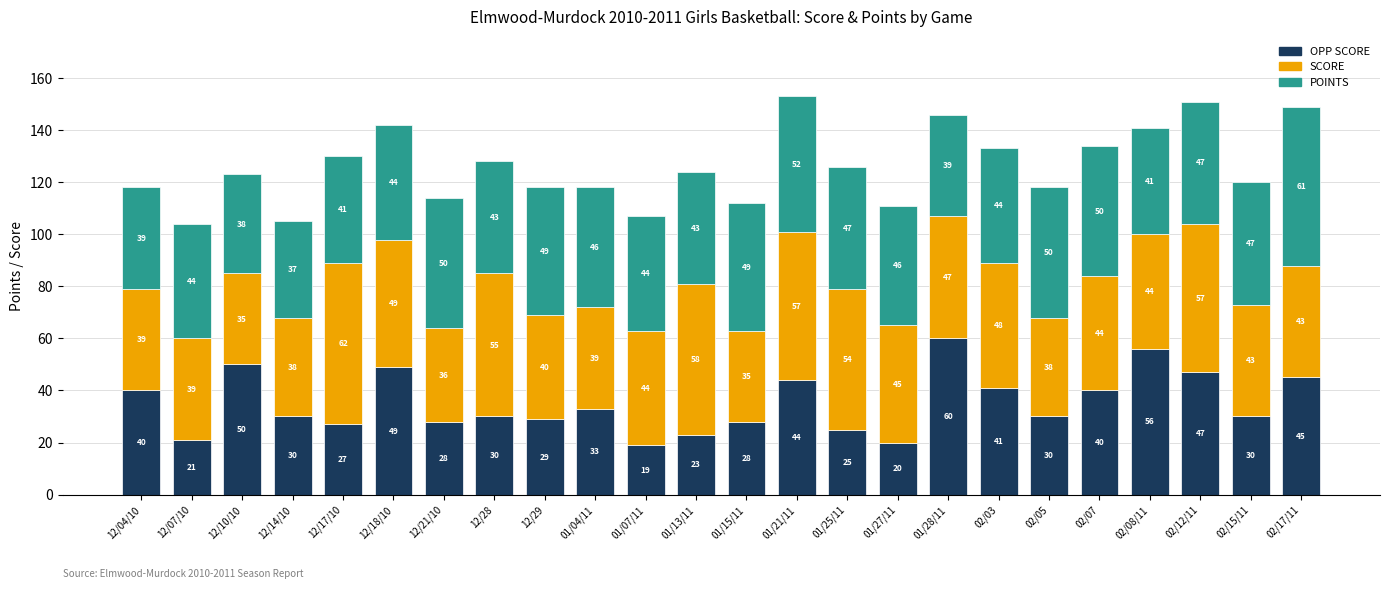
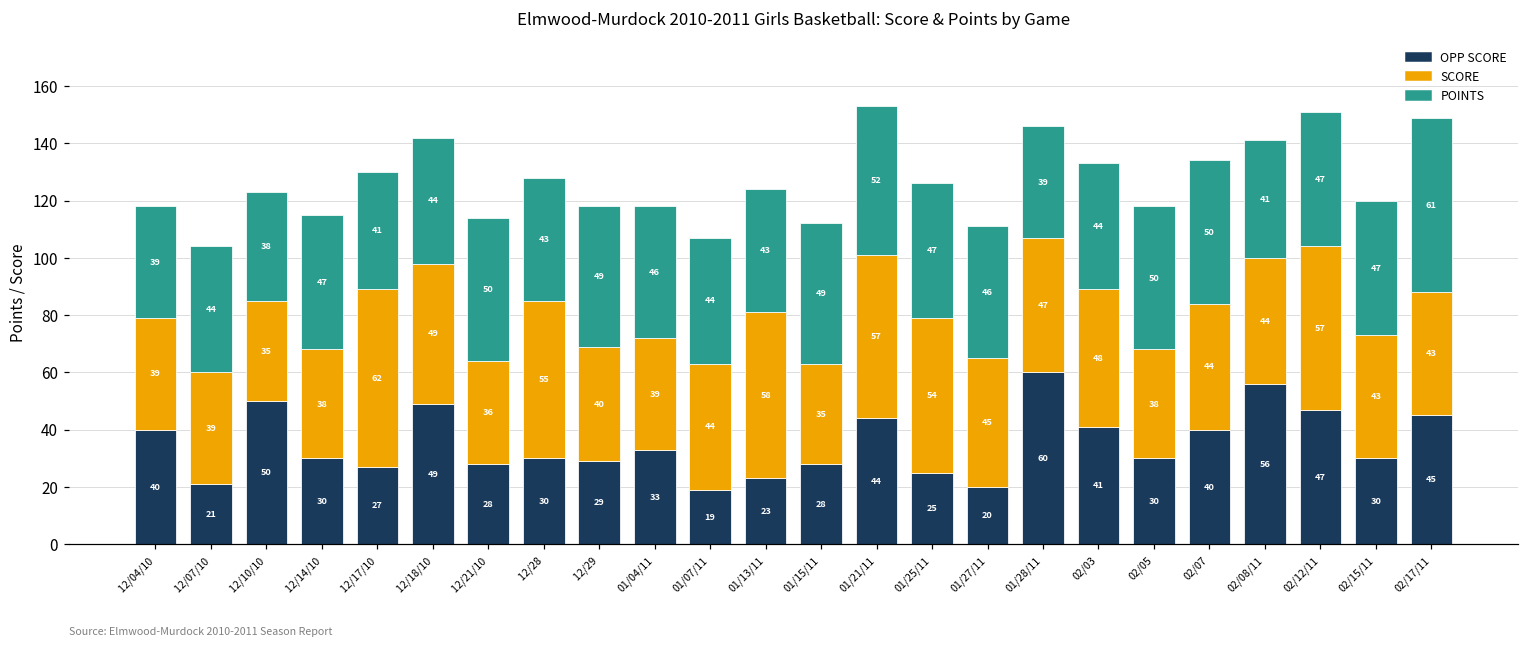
  {
    "OPP SCORE": {
      "12/04/10": 40,
      "12/07/10": 21,
      "12/10/10": 50,
      "12/14/10": 30,
      "12/17/10": 27,
      "12/18/10": 49,
      "12/21/10": 28,
      "12/28": 30,
      "12/29": 29,
      "01/04/11": 33,
      "01/07/11": 19,
      "01/13/11": 23,
      "01/15/11": 28,
      "01/21/11": 44,
      "01/25/11": 25,
      "01/27/11": 20,
      "01/28/11": 60,
      "02/03": 41,
      "02/05": 30,
      "02/07": 40,
      "02/08/11": 56,
      "02/12/11": 47,
      "02/15/11": 30,
      "02/17/11": 45
    },
    "SCORE": {
      "12/04/10": 39,
      "12/07/10": 39,
      "12/10/10": 35,
      "12/14/10": 38,
      "12/17/10": 62,
      "12/18/10": 49,
      "12/21/10": 36,
      "12/28": 55,
      "12/29": 40,
      "01/04/11": 39,
      "01/07/11": 44,
      "01/13/11": 58,
      "01/15/11": 35,
      "01/21/11": 57,
      "01/25/11": 54,
      "01/27/11": 45,
      "01/28/11": 47,
      "02/03": 48,
      "02/05": 38,
      "02/07": 44,
      "02/08/11": 44,
      "02/12/11": 57,
      "02/15/11": 43,
      "02/17/11": 43
    },
    "POINTS": {
      "12/04/10": 39,
      "12/07/10": 44,
      "12/10/10": 38,
-     "12/14/10": 37,
+     "12/14/10": 47,
      "12/17/10": 41,
      "12/18/10": 44,
      "12/21/10": 50,
      "12/28": 43,
      "12/29": 49,
      "01/04/11": 46,
      "01/07/11": 44,
      "01/13/11": 43,
      "01/15/11": 49,
      "01/21/11": 52,
      "01/25/11": 47,
      "01/27/11": 46,
      "01/28/11": 39,
      "02/03": 44,
      "02/05": 50,
      "02/07": 50,
      "02/08/11": 41,
      "02/12/11": 47,
      "02/15/11": 47,
      "02/17/11": 61
    }
  }
